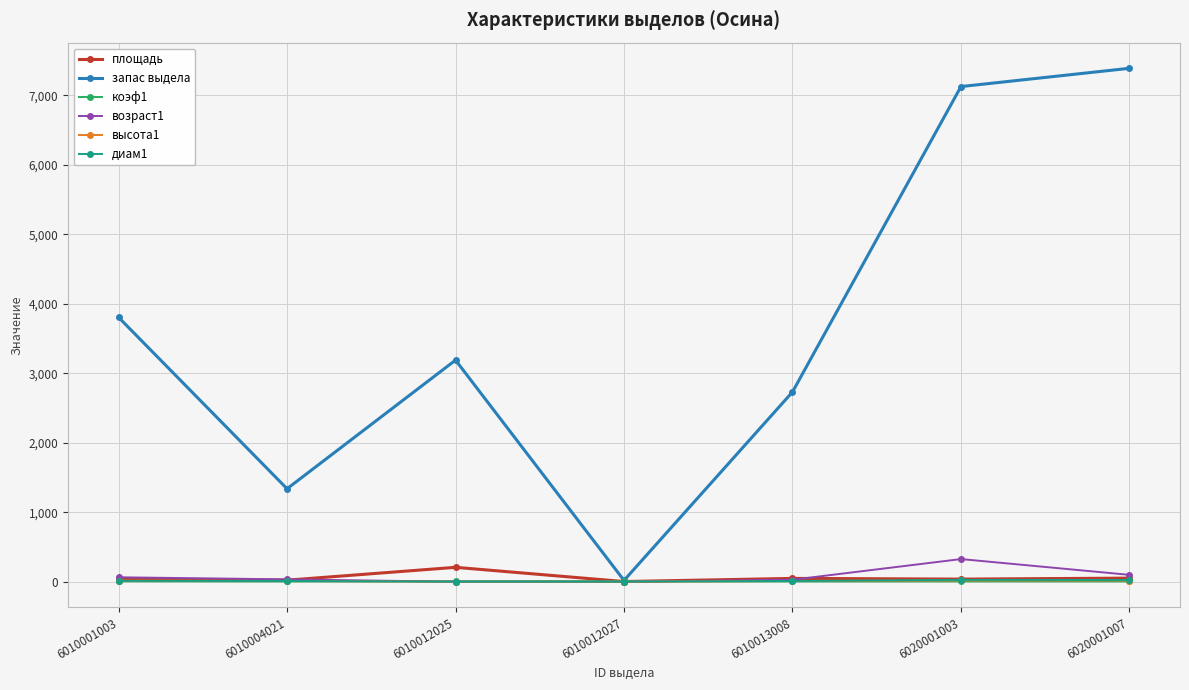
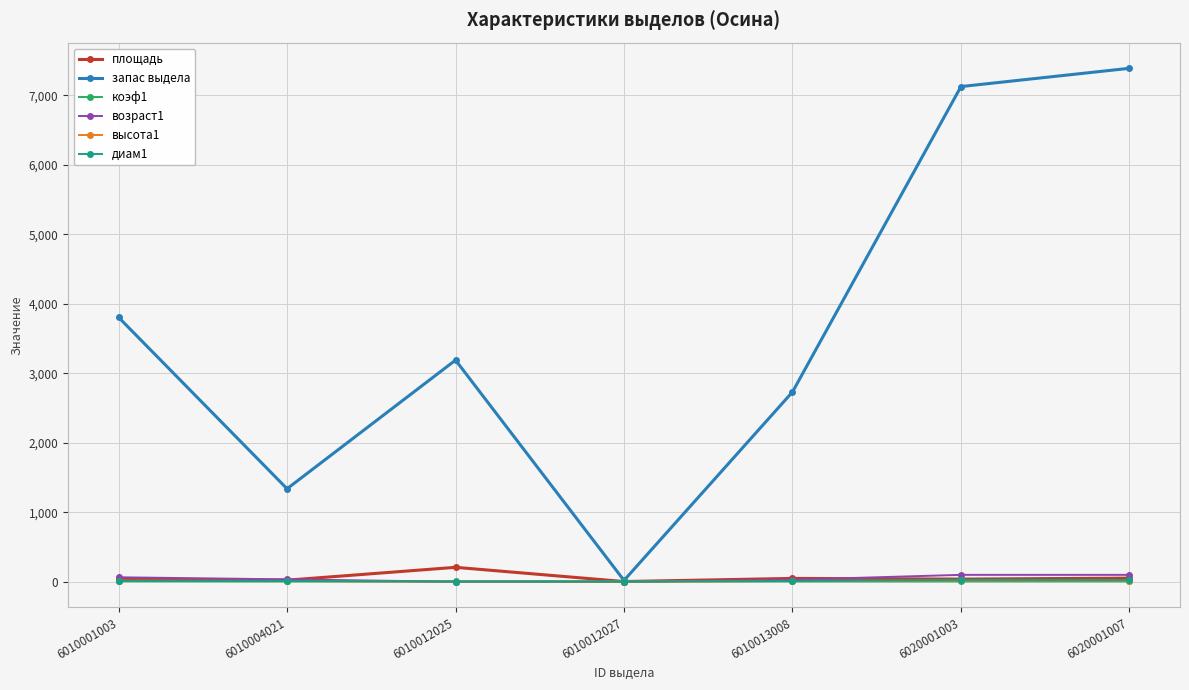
  {
    "площадь": {
      "6010012025": "200"
    },
    "запас выдела": {
      "6010001003": "3,800",
      "6010004021": "1,300",
      "6010012025": "3,200",
      "6010013008": "2,700",
      "6020001003": "7,100",
      "6020001007": "7,400"
    },
    "возраст1": {
-     "6020001003": "300",
+     "6020001003": "100",
      "6020001007": "100"
    }
  }
